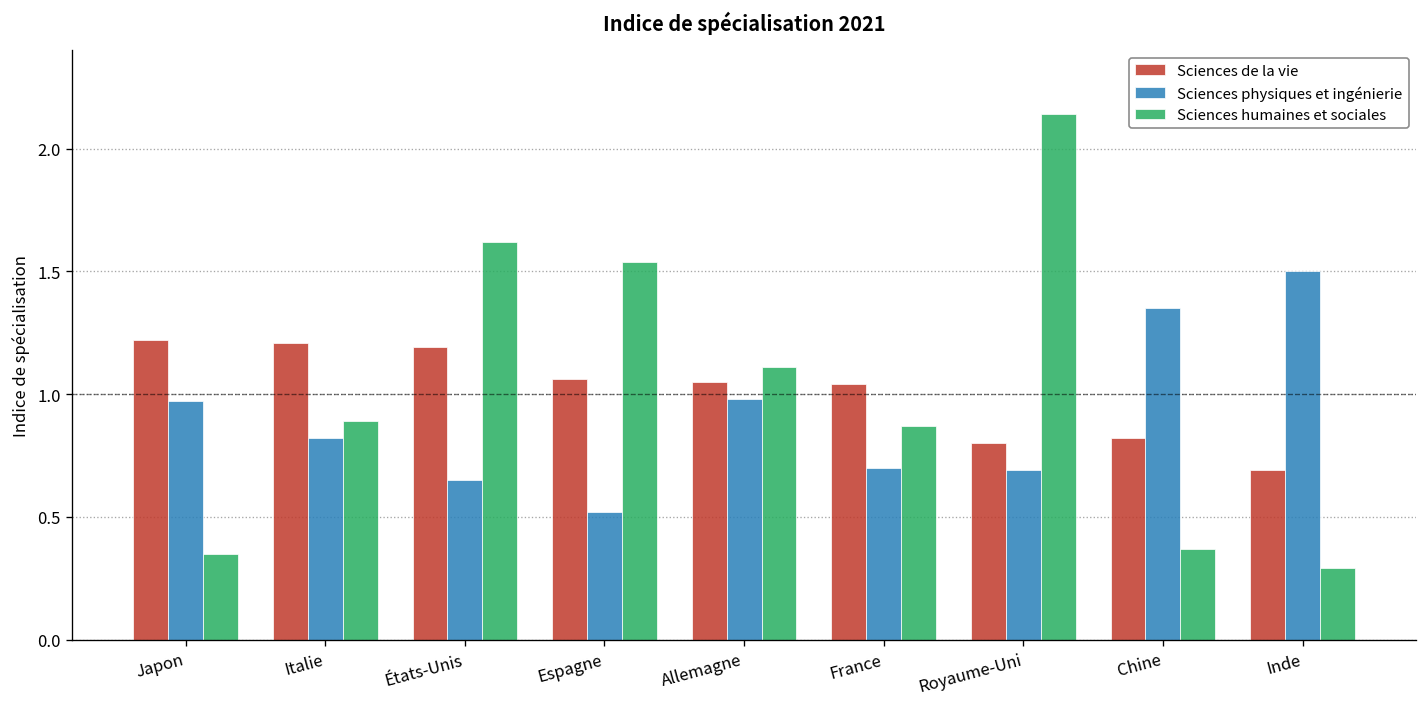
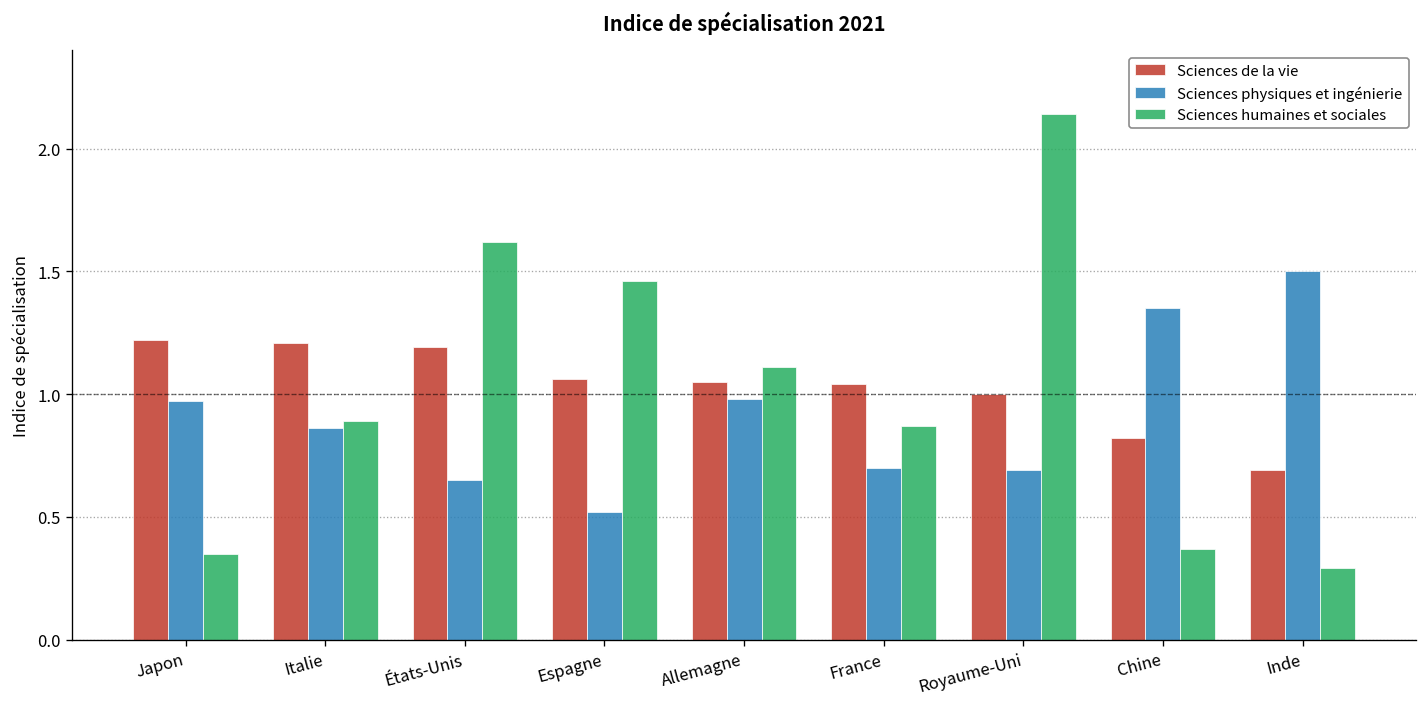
  {
    "Sciences de la vie": {
      "Japon": 1.22,
      "Italie": 1.2,
      "États-Unis": 1.2,
      "Espagne": 1.06,
      "Allemagne": 1.05,
      "France": 1.04,
-     "Royaume-Uni": 0.8,
+     "Royaume-Uni": 1.0,
      "Chine": 0.82,
      "Inde": 0.7
    },
    "Sciences physiques et ingénierie": {
      "Japon": 0.97,
-     "Italie": 0.82,
+     "Italie": 0.86,
      "États-Unis": 0.65,
      "Espagne": 0.52,
      "Allemagne": 0.98,
      "France": 0.70,
      "Royaume-Uni": 0.69,
      "Chine": 1.35,
      "Inde": 1.50
    },
    "Sciences humaines et sociales": {
      "Japon": 0.35,
      "Italie": 0.89,
      "États-Unis": 1.62,
-     "Espagne": 1.54,
+     "Espagne": 1.46,
      "Allemagne": 1.11,
      "France": 0.87,
      "Royaume-Uni": 2.14,
      "Chine": 0.37,
      "Inde": 0.29
    }
  }
